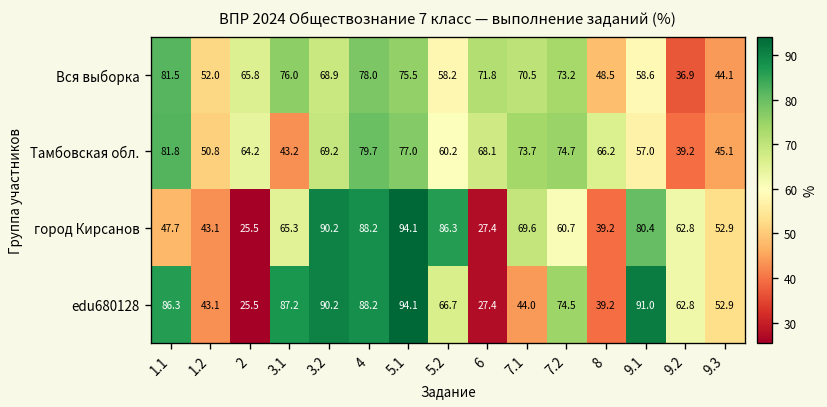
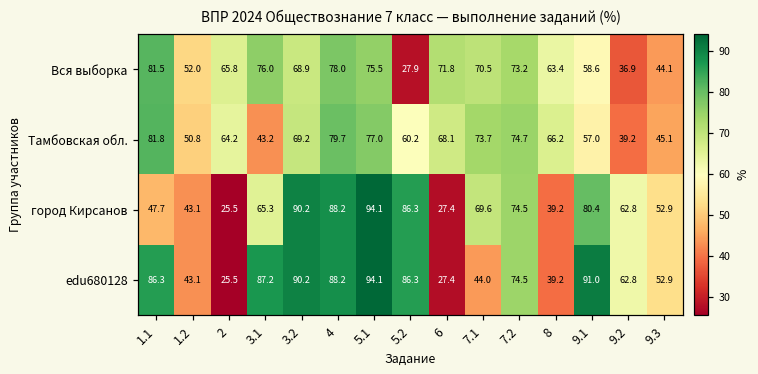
  {
    "Вся выборка": {
      "1.1": 81.5,
      "1.2": 52.0,
      "2": 65.8,
      "3.1": 76.0,
      "3.2": 68.9,
      "4": 78.0,
      "5.1": 75.5,
-     "5.2": 58.2,
+     "5.2": 27.9,
      "6": 71.8,
      "7.1": 70.5,
      "7.2": 73.2,
-     "8": 48.5,
+     "8": 63.4,
      "9.1": 58.6,
      "9.2": 36.9,
      "9.3": 44.1
    },
    "Тамбовская обл.": {
      "1.1": 81.8,
      "1.2": 50.8,
      "2": 64.2,
      "3.1": 43.2,
      "3.2": 69.2,
      "4": 79.7,
      "5.1": 77.0,
      "5.2": 60.2,
      "6": 68.1,
      "7.1": 73.7,
      "7.2": 74.7,
      "8": 66.2,
      "9.1": 57.0,
      "9.2": 39.2,
      "9.3": 45.1
    },
    "город Кирсанов": {
      "1.1": 47.7,
      "1.2": 43.1,
      "2": 25.5,
      "3.1": 65.3,
      "3.2": 90.2,
      "4": 88.2,
      "5.1": 94.1,
      "5.2": 86.3,
      "6": 27.4,
      "7.1": 69.6,
-     "7.2": 60.7,
+     "7.2": 74.5,
      "8": 39.2,
      "9.1": 80.4,
      "9.2": 62.8,
      "9.3": 52.9
    },
    "edu680128": {
      "1.1": 86.3,
      "1.2": 43.1,
      "2": 25.5,
      "3.1": 87.2,
      "3.2": 90.2,
      "4": 88.2,
      "5.1": 94.1,
-     "5.2": 66.7,
+     "5.2": 86.3,
      "6": 27.4,
      "7.1": 44.0,
      "7.2": 74.5,
      "8": 39.2,
      "9.1": 91.0,
      "9.2": 62.8,
      "9.3": 52.9
    }
  }
